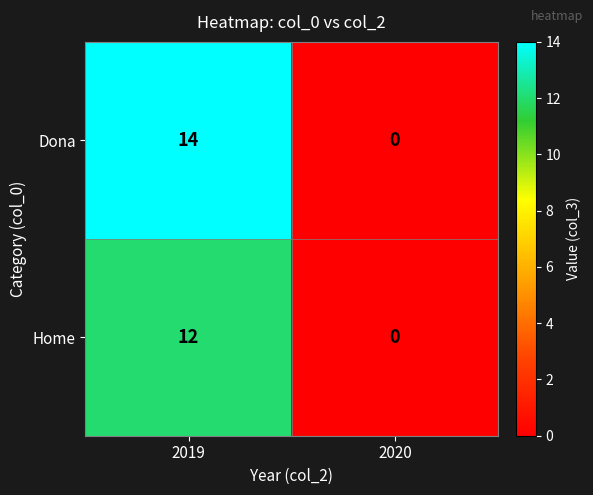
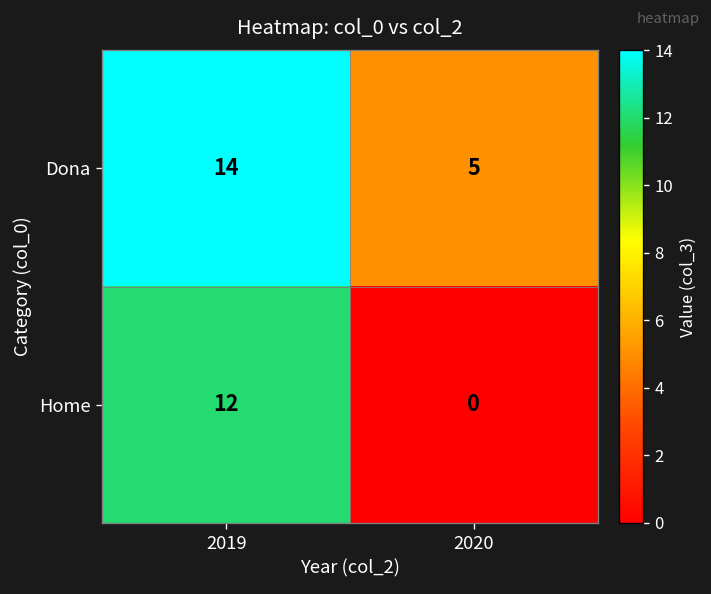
  {
    "Dona": {
      "2019": 14,
-     "2020": 0
+     "2020": 5
    },
    "Home": {
      "2019": 12,
      "2020": 0
    }
  }
